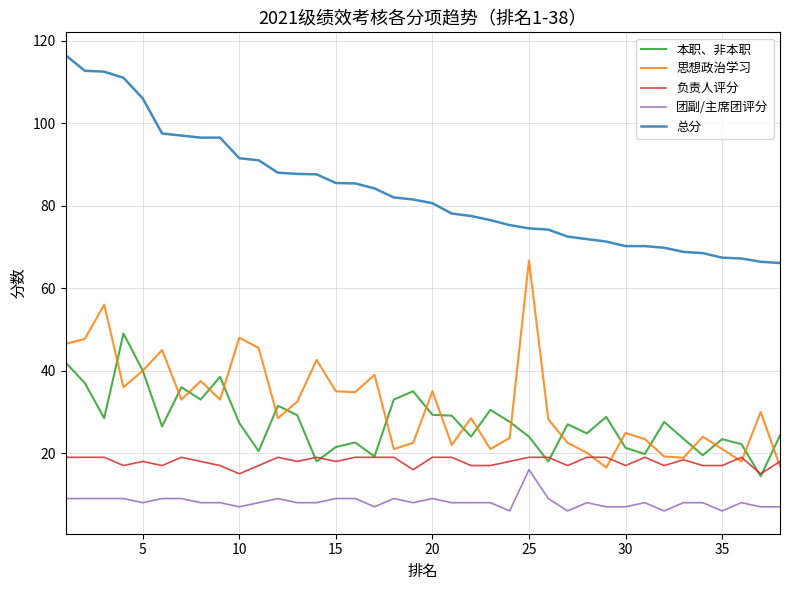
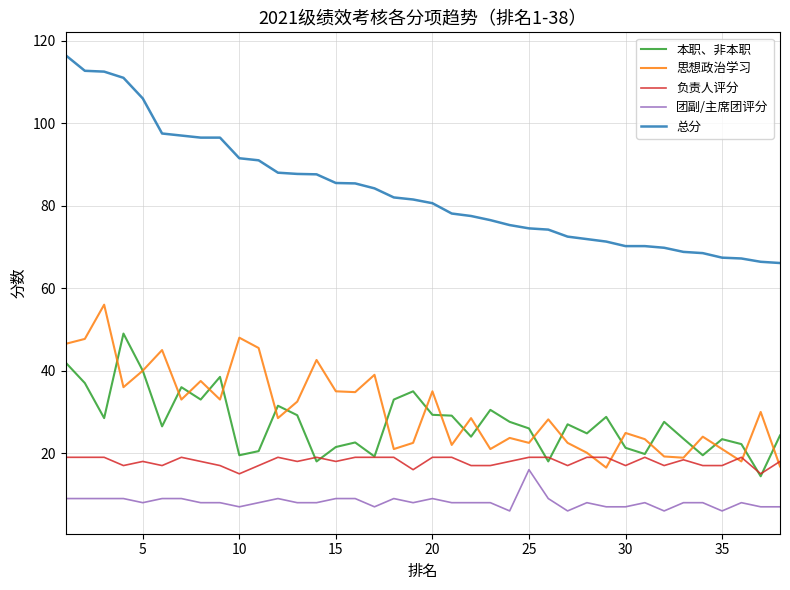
  {
    "本职、非本职": {
-     "10": 27,
+     "10": 20,
      "15": 22,
      "20": 29,
-     "25": 24,
+     "25": 26,
      "30": 21,
      "35": 23
    },
    "思想政治学习": {
      "10": 48,
      "15": 35,
      "20": 35,
-     "25": 67,
+     "25": 23,
      "30": 25,
      "35": 21
    },
    "负责人评分": {
      "5": 18,
      "10": 15,
      "15": 18,
      "20": 19,
      "25": 19,
      "30": 17,
      "35": 17
    },
    "团副/主席团评分": {
      "5": 8,
      "10": 7,
      "15": 9,
      "20": 9,
      "25": 16,
      "30": 7,
      "35": 6
    },
    "总分": {
      "5": 106,
      "10": 92,
      "15": 86,
      "20": 81,
      "25": 75,
      "30": 70,
      "35": 67
    }
  }
